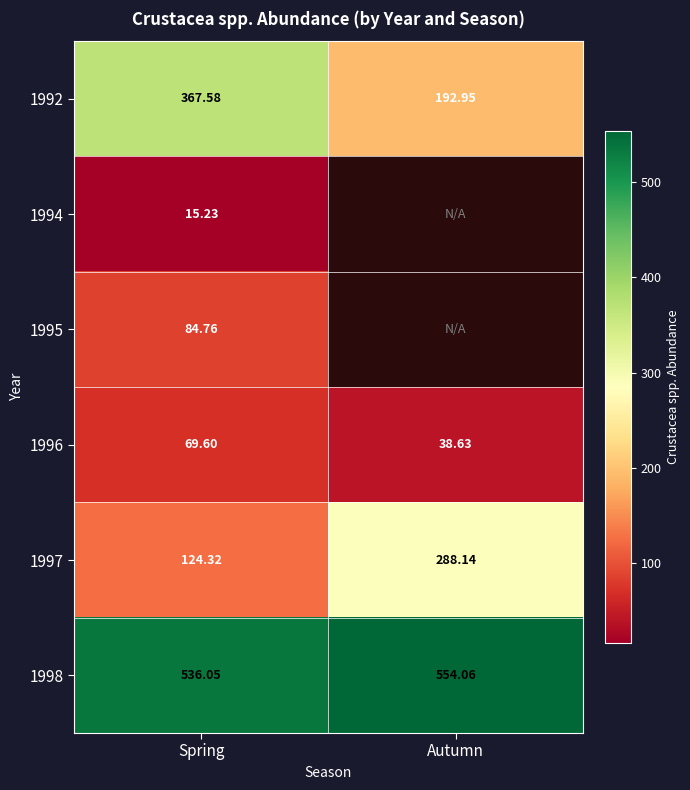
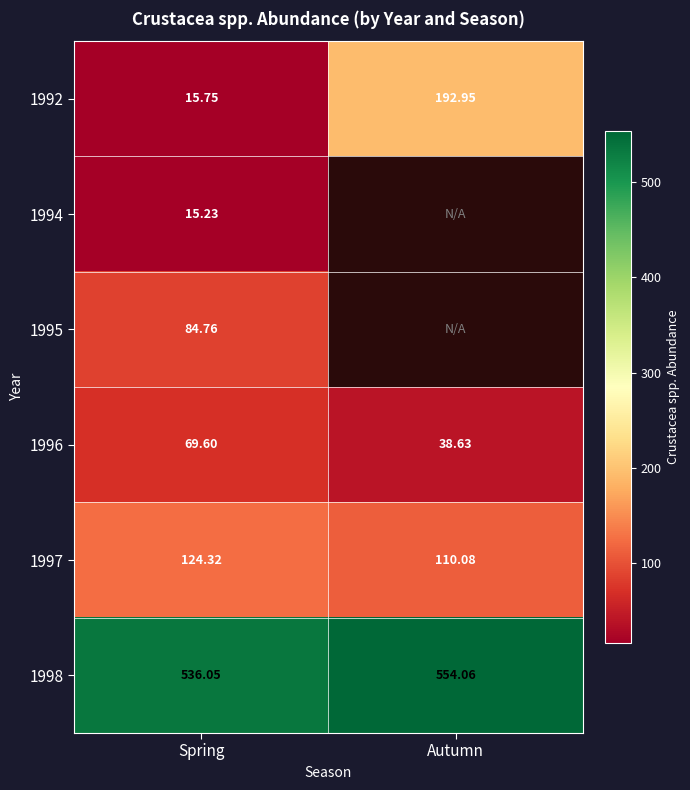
  {
    "1992": {
-     "Spring": 367.58,
+     "Spring": 15.75,
      "Autumn": 192.95
    },
    "1994": {
      "Spring": 15.23
    },
    "1995": {
      "Spring": 84.76
    },
    "1996": {
      "Spring": 69.60,
      "Autumn": 38.63
    },
    "1997": {
      "Spring": 124.32,
-     "Autumn": 288.14
+     "Autumn": 110.08
    },
    "1998": {
      "Spring": 536.05,
      "Autumn": 554.06
    }
  }
